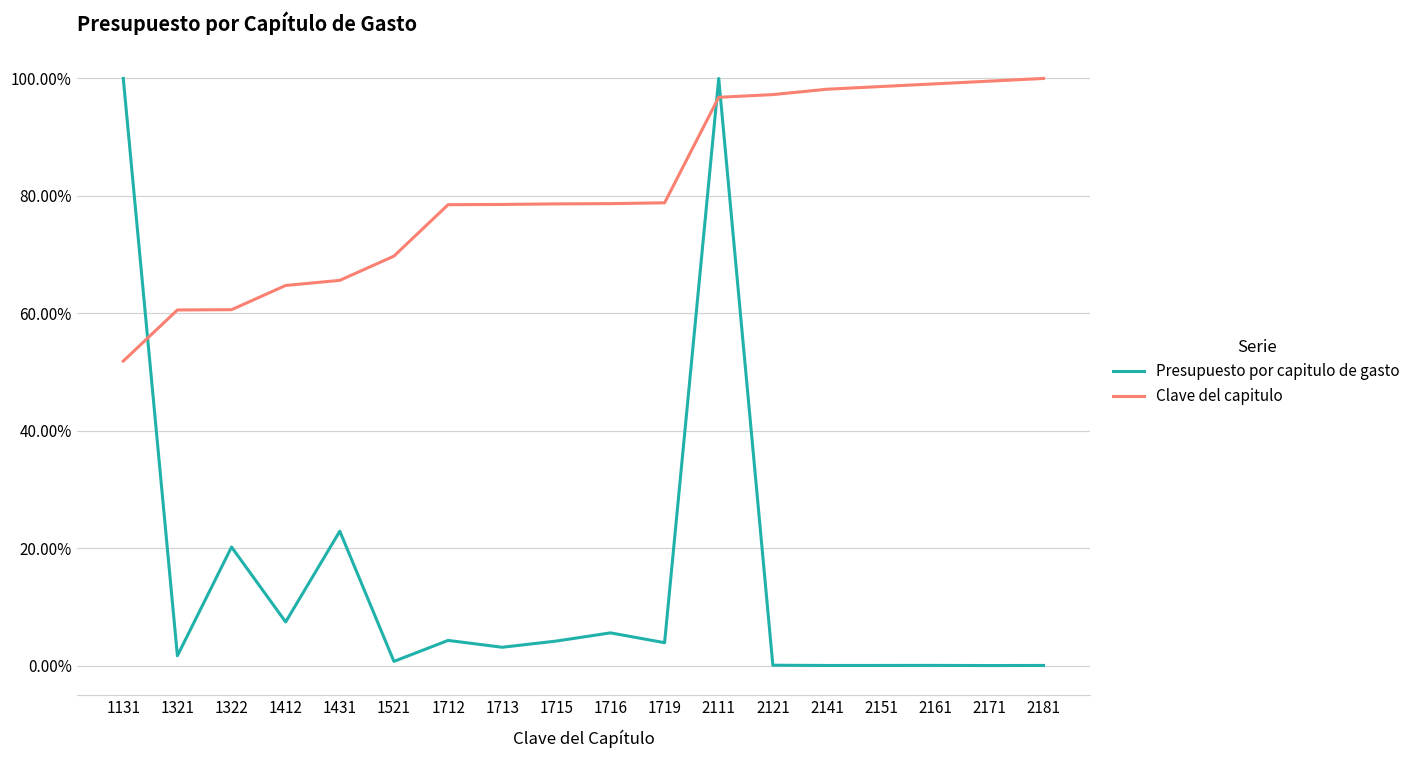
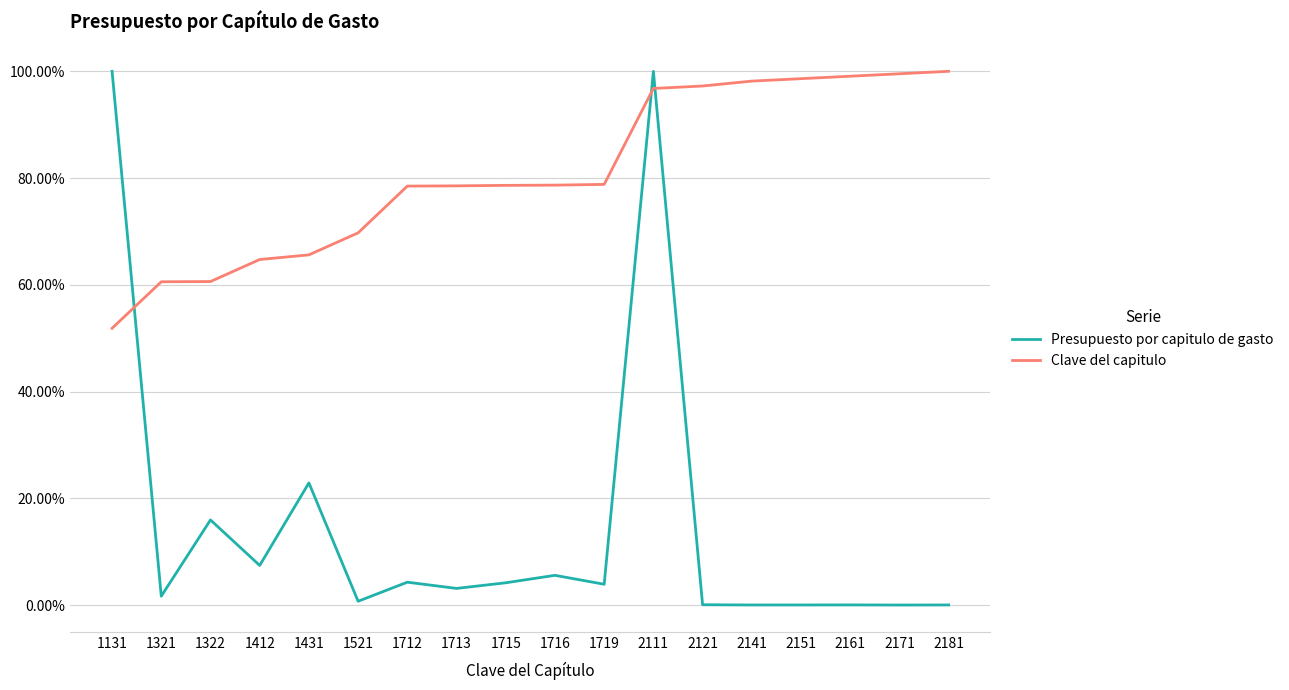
  {
    "Presupuesto por capitulo de gasto": {
      "1131": "100%",
      "1321": "2%",
-     "1322": "20%",
+     "1322": "16%",
      "1412": "7%",
      "1431": "23%",
      "1521": "1%",
      "1712": "4%",
      "1713": "3%",
      "1715": "4%",
      "1716": "6%",
      "1719": "4%",
      "2111": "100%",
      "2121": "0%",
      "2141": "0%",
      "2151": "0%",
      "2161": "0%",
      "2171": "0%",
      "2181": "0%"
    },
    "Clave del capitulo": {
      "1131": "52%",
      "1321": "61%",
      "1322": "61%",
      "1412": "65%",
      "1431": "66%",
      "1521": "70%",
      "1712": "78%",
      "1713": "79%",
      "1715": "79%",
      "1716": "79%",
      "1719": "79%",
      "2111": "97%",
      "2121": "97%",
      "2141": "98%",
      "2151": "99%",
      "2161": "99%",
      "2171": "100%",
      "2181": "100%"
    }
  }
